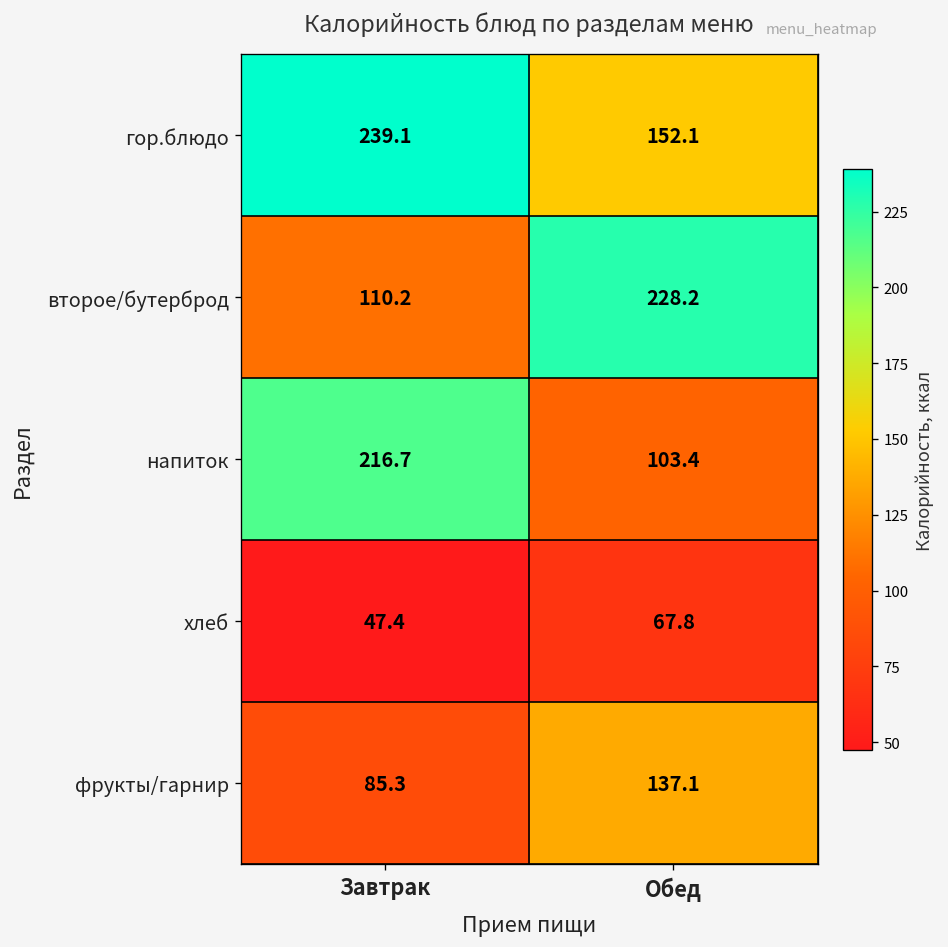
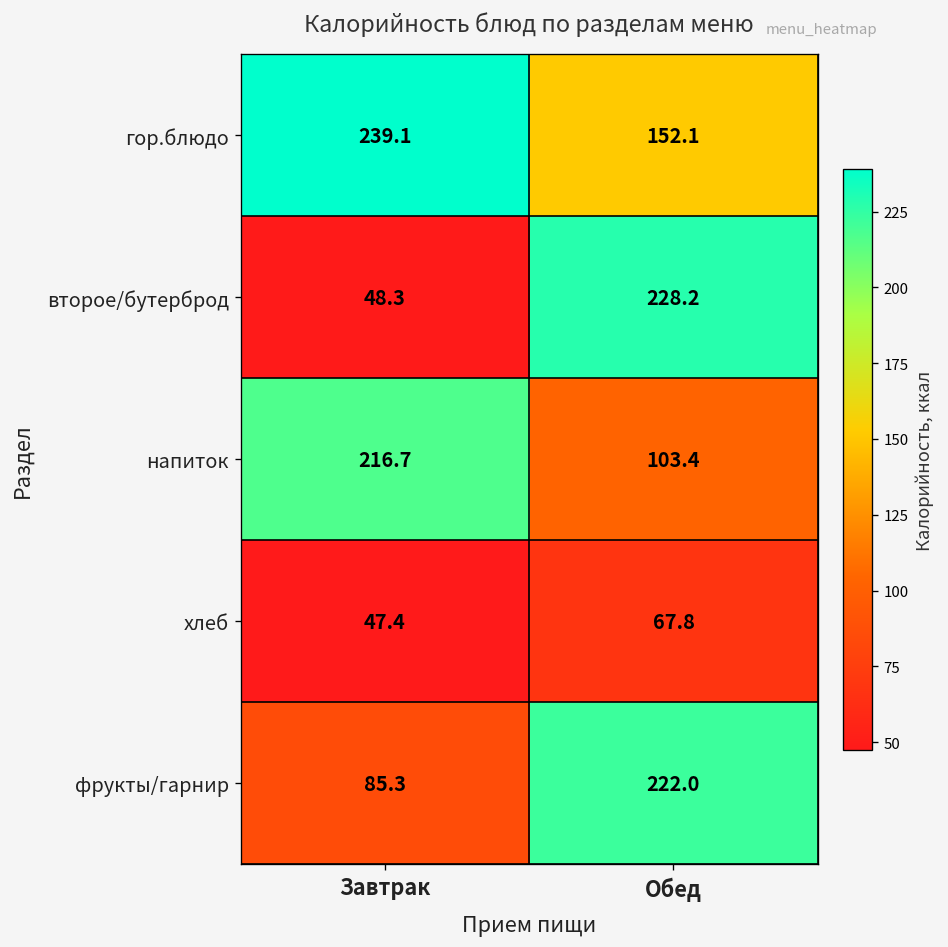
  {
    "гор.блюдо": {
      "Завтрак": 239.1,
      "Обед": 152.1
    },
    "второе/бутерброд": {
-     "Завтрак": 110.2,
+     "Завтрак": 48.3,
      "Обед": 228.2
    },
    "напиток": {
      "Завтрак": 216.7,
      "Обед": 103.4
    },
    "хлеб": {
      "Завтрак": 47.4,
      "Обед": 67.8
    },
    "фрукты/гарнир": {
      "Завтрак": 85.3,
-     "Обед": 137.1
+     "Обед": 222.0
    }
  }
